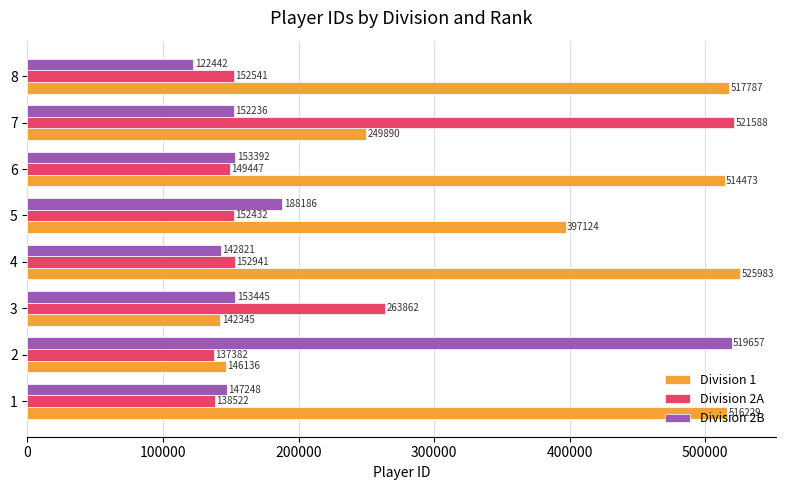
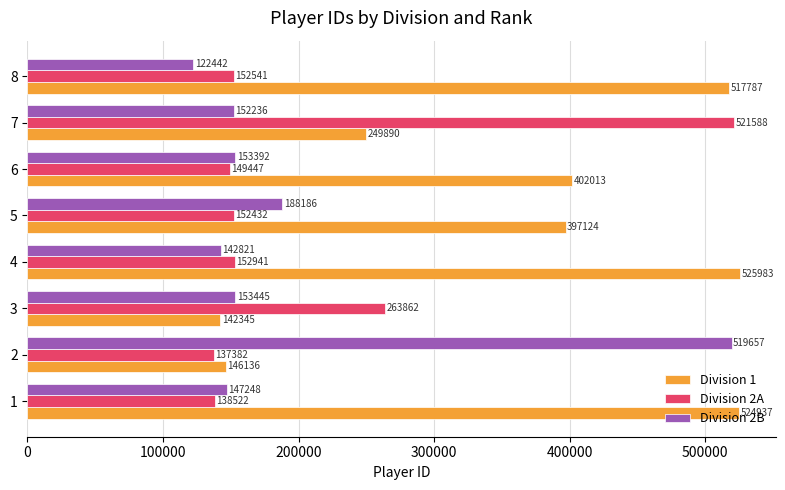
  {
    "Division 1": {
      "8": 517787,
      "7": 249890,
-     "6": 514473,
+     "6": 402013,
      "5": 397124,
      "4": 525983,
      "3": 142345,
      "2": 146136,
-     "1": 516229
+     "1": 524937
    },
    "Division 2A": {
      "8": 152541,
      "7": 521588,
      "6": 149447,
      "5": 152432,
      "4": 152941,
      "3": 263862,
      "2": 137382,
      "1": 138522
    },
    "Division 2B": {
      "8": 122442,
      "7": 152236,
      "6": 153392,
      "5": 188186,
      "4": 142821,
      "3": 153445,
      "2": 519657,
      "1": 147248
    }
  }
